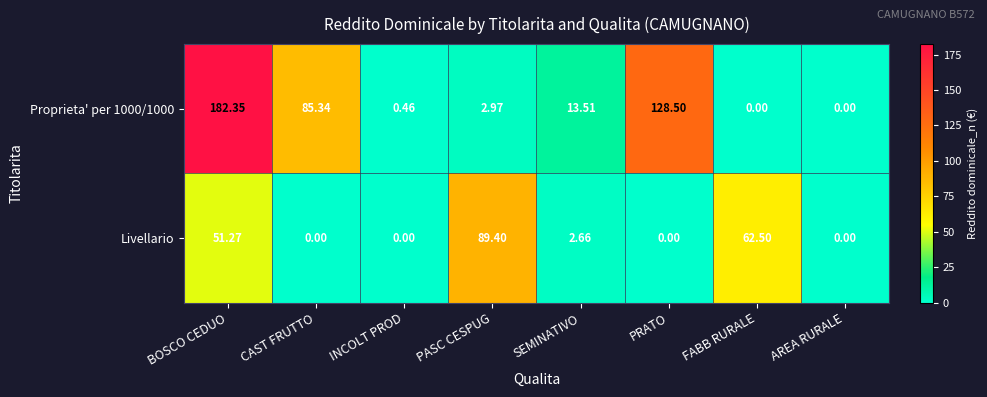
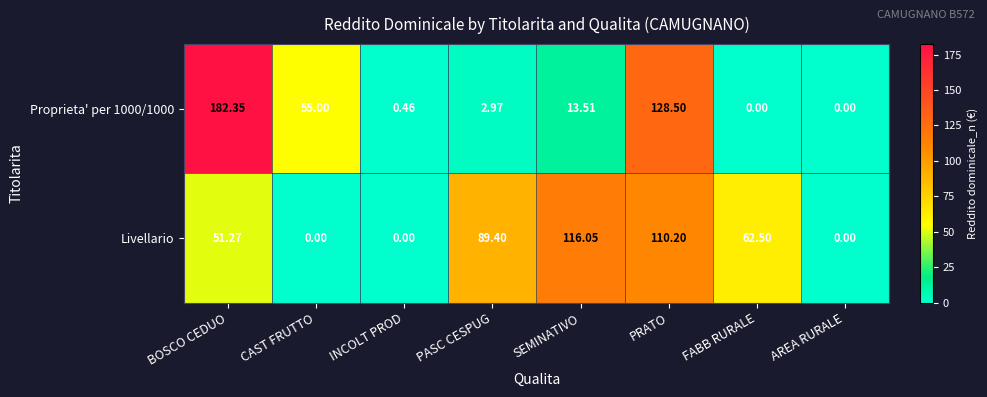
  {
    "Proprieta' per 1000/1000": {
      "BOSCO CEDUO": 182.35,
-     "CAST FRUTTO": 85.34,
+     "CAST FRUTTO": 55.00,
      "INCOLT PROD": 0.46,
      "PASC CESPUG": 2.97,
      "SEMINATIVO": 13.51,
      "PRATO": 128.50,
      "FABB RURALE": 0.00,
      "AREA RURALE": 0.00
    },
    "Livellario": {
      "BOSCO CEDUO": 51.27,
      "CAST FRUTTO": 0.00,
      "INCOLT PROD": 0.00,
      "PASC CESPUG": 89.40,
-     "SEMINATIVO": 2.66,
-     "PRATO": 0.00,
+     "SEMINATIVO": 116.05,
+     "PRATO": 110.20,
      "FABB RURALE": 62.50,
      "AREA RURALE": 0.00
    }
  }
